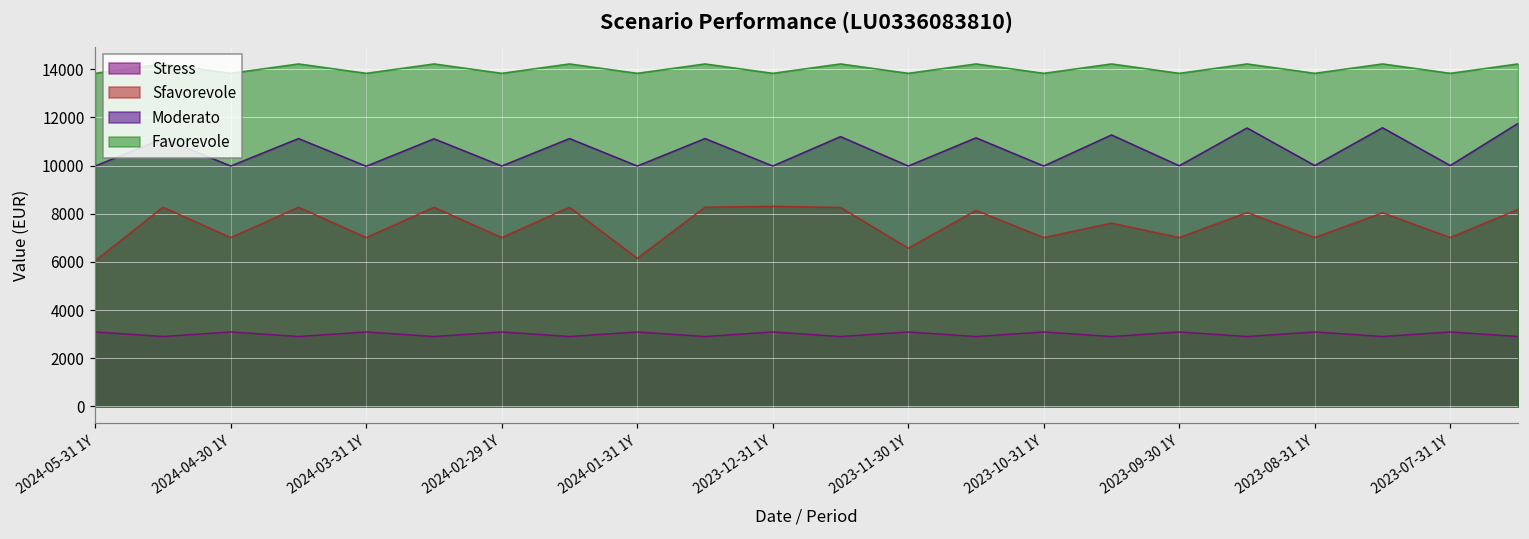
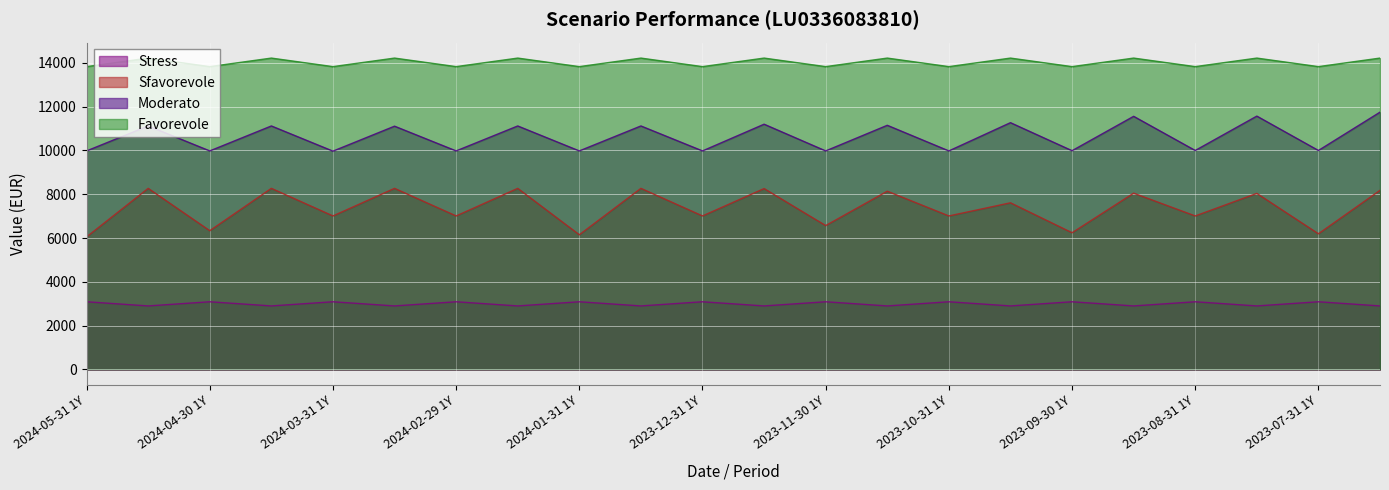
  {
    "Sfavorevole": {
      "2024-05-31 1Y": 6100,
-     "2024-04-30 1Y": 7000,
+     "2024-04-30 1Y": 6300,
      "2024-03-31 1Y": 7000,
      "2024-02-29 1Y": 7000,
      "2024-01-31 1Y": 6200,
-     "2023-12-31 1Y": 8300,
+     "2023-12-31 1Y": 7000,
      "2023-11-30 1Y": 6600,
      "2023-10-31 1Y": 7000,
-     "2023-09-30 1Y": 7000,
+     "2023-09-30 1Y": 6200,
      "2023-08-31 1Y": 7000,
-     "2023-07-31 1Y": 7000
+     "2023-07-31 1Y": 6200
    },
    "Favorevole": {
      "2024-05-31 1Y": 13800,
      "2024-03-31 1Y": 13800,
      "2024-02-29 1Y": 13800,
      "2024-01-31 1Y": 13800,
      "2023-12-31 1Y": 13800,
      "2023-11-30 1Y": 13800,
      "2023-10-31 1Y": 13800,
      "2023-09-30 1Y": 13800,
      "2023-08-31 1Y": 13800,
      "2023-07-31 1Y": 13800
    }
  }
